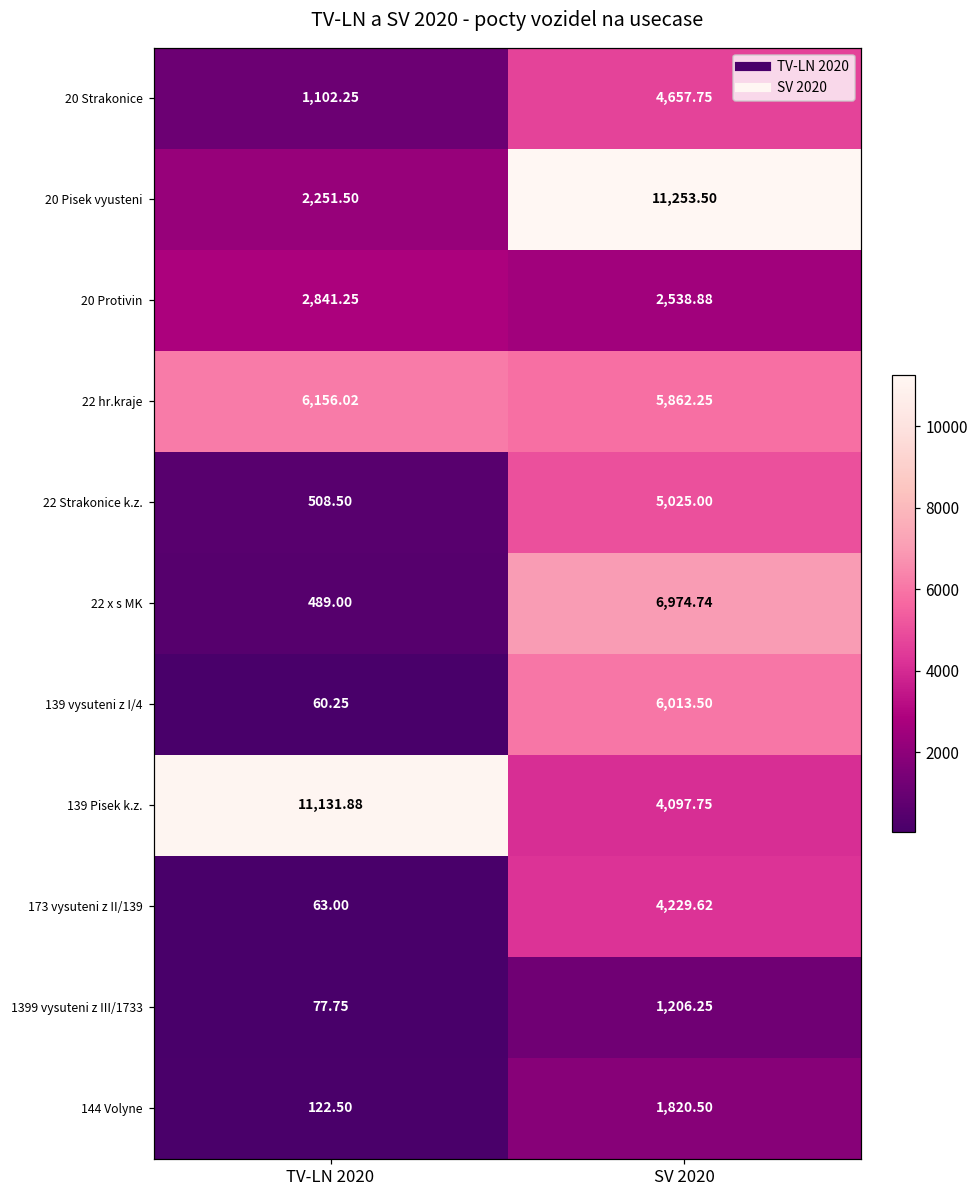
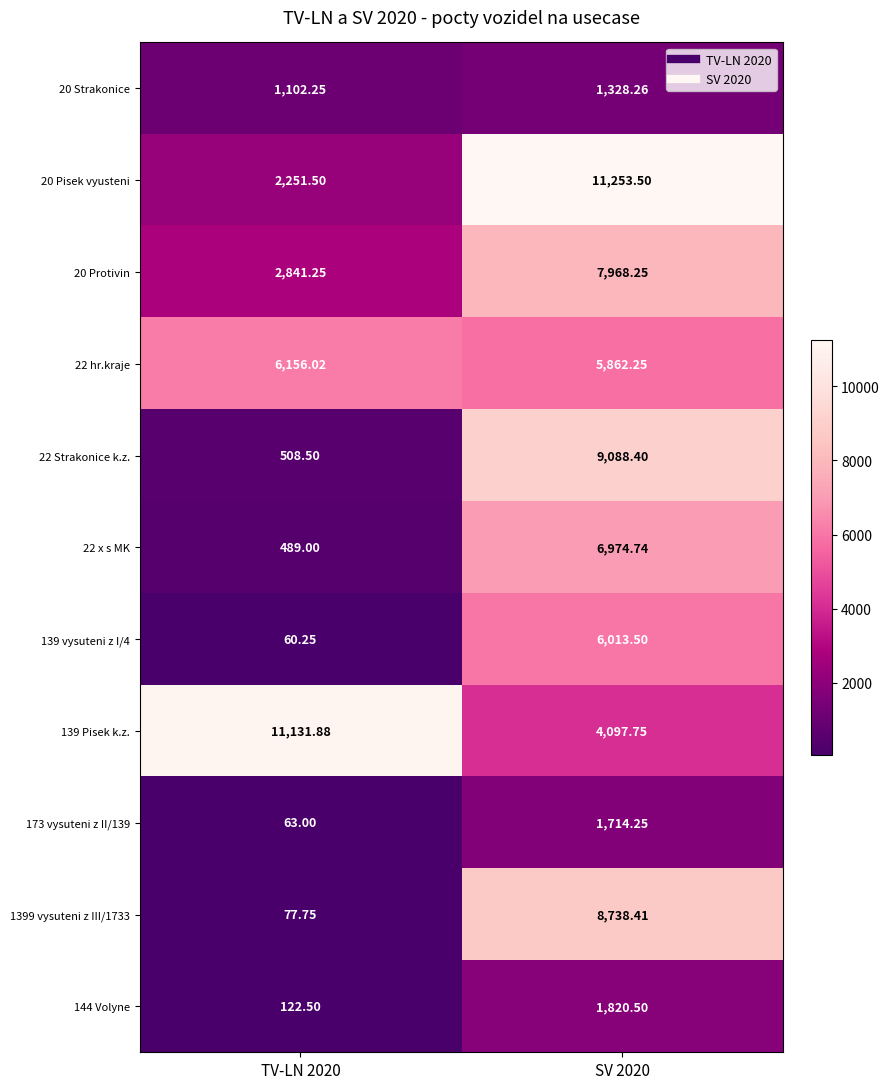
  {
    "20 Strakonice": {
      "TV-LN 2020": "1,102.25",
-     "SV 2020": "4,657.75"
+     "SV 2020": "1,328.26"
    },
    "20 Pisek vyusteni": {
      "TV-LN 2020": "2,251.50",
      "SV 2020": "11,253.50"
    },
    "20 Protivin": {
      "TV-LN 2020": "2,841.25",
-     "SV 2020": "2,538.88"
+     "SV 2020": "7,968.25"
    },
    "22 hr.kraje": {
      "TV-LN 2020": "6,156.02",
      "SV 2020": "5,862.25"
    },
    "22 Strakonice k.z.": {
      "TV-LN 2020": "508.50",
-     "SV 2020": "5,025.00"
+     "SV 2020": "9,088.40"
    },
    "22 x s MK": {
      "TV-LN 2020": "489.00",
      "SV 2020": "6,974.74"
    },
    "139 vysuteni z I/4": {
      "TV-LN 2020": "60.25",
      "SV 2020": "6,013.50"
    },
    "139 Pisek k.z.": {
      "TV-LN 2020": "11,131.88",
      "SV 2020": "4,097.75"
    },
    "173 vysuteni z II/139": {
      "TV-LN 2020": "63.00",
-     "SV 2020": "4,229.62"
+     "SV 2020": "1,714.25"
    },
    "1399 vysuteni z III/1733": {
      "TV-LN 2020": "77.75",
-     "SV 2020": "1,206.25"
+     "SV 2020": "8,738.41"
    },
    "144 Volyne": {
      "TV-LN 2020": "122.50",
      "SV 2020": "1,820.50"
    }
  }
